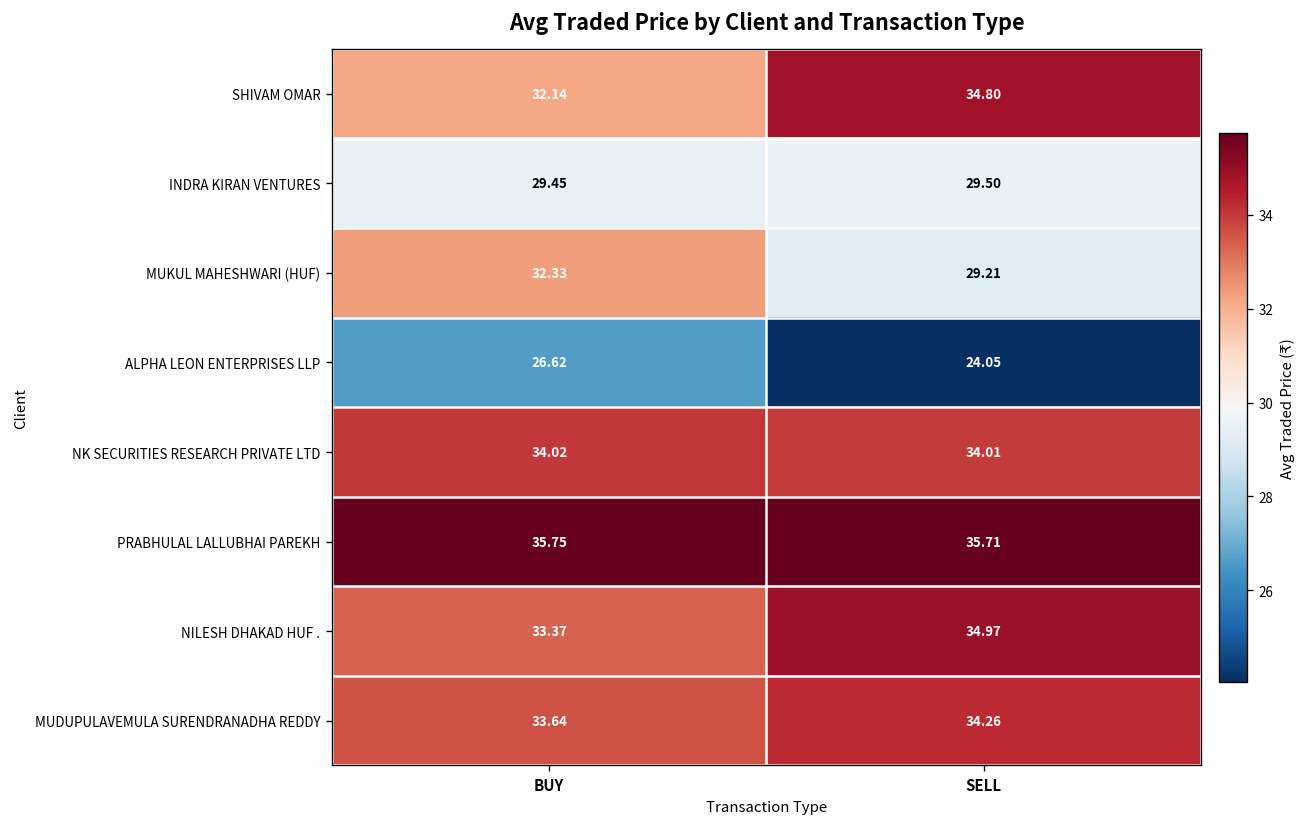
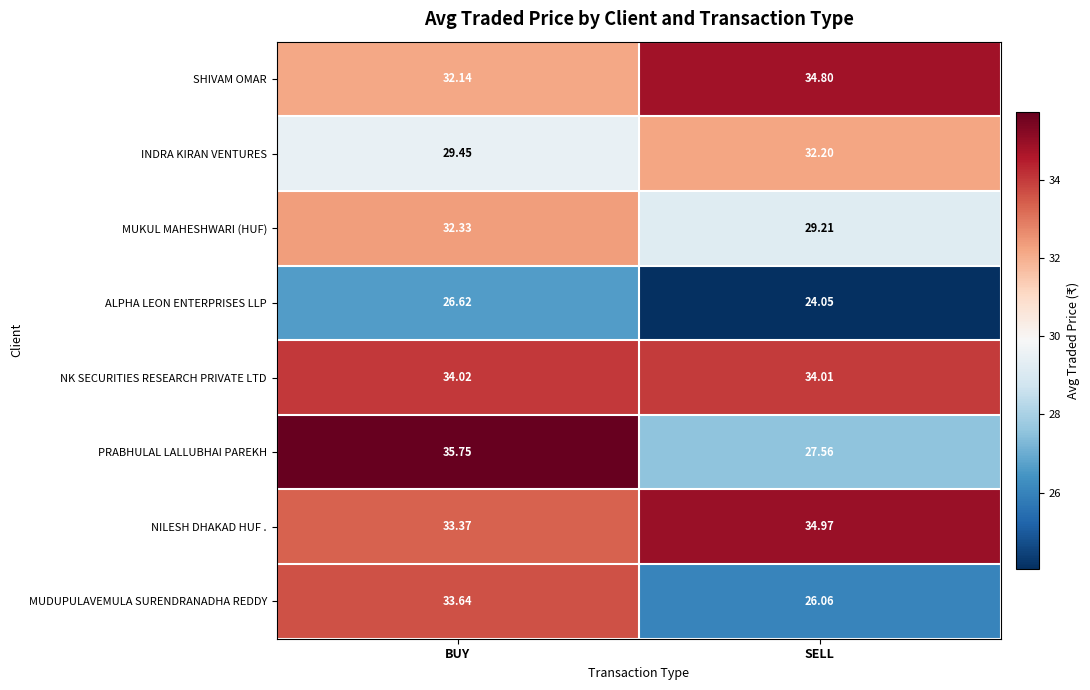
  {
    "SHIVAM OMAR": {
      "BUY": 32.14,
      "SELL": 34.80
    },
    "INDRA KIRAN VENTURES": {
      "BUY": 29.45,
-     "SELL": 29.50
+     "SELL": 32.20
    },
    "MUKUL MAHESHWARI (HUF)": {
      "BUY": 32.33,
      "SELL": 29.21
    },
    "ALPHA LEON ENTERPRISES LLP": {
      "BUY": 26.62,
      "SELL": 24.05
    },
    "NK SECURITIES RESEARCH PRIVATE LTD": {
      "BUY": 34.02,
      "SELL": 34.01
    },
    "PRABHULAL LALLUBHAI PAREKH": {
      "BUY": 35.75,
-     "SELL": 35.71
+     "SELL": 27.56
    },
    "NILESH DHAKAD HUF .": {
      "BUY": 33.37,
      "SELL": 34.97
    },
    "MUDUPULAVEMULA SURENDRANADHA REDDY": {
      "BUY": 33.64,
-     "SELL": 34.26
+     "SELL": 26.06
    }
  }
